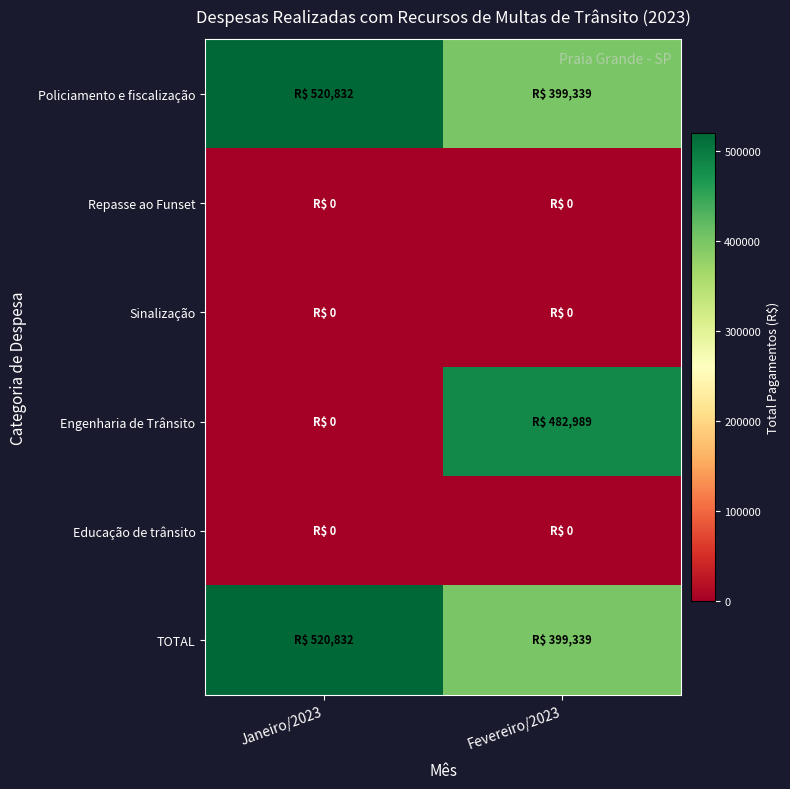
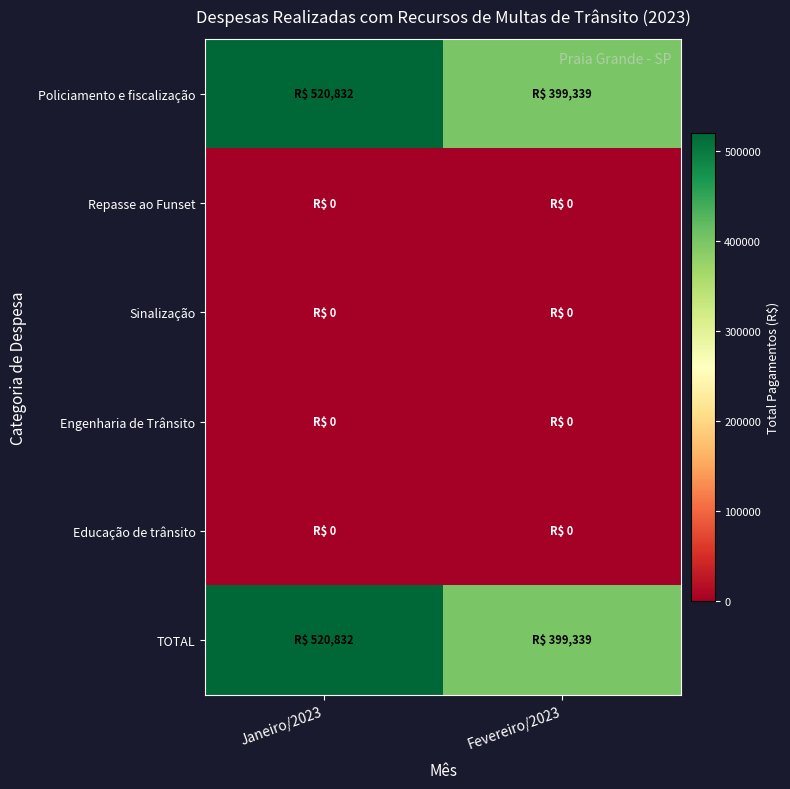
  {
    "Policiamento e fiscalização": {
      "Janeiro/2023": "520,832"
    },
    "Repasse ao Funset": {
      "Janeiro/2023": "0",
      "Fevereiro/2023": "0"
    },
    "Sinalização": {
      "Janeiro/2023": "0",
      "Fevereiro/2023": "0"
    },
    "Engenharia de Trânsito": {
      "Janeiro/2023": "0",
-     "Fevereiro/2023": "482,989"
+     "Fevereiro/2023": "0"
    },
    "Educação de trânsito": {
      "Janeiro/2023": "0",
      "Fevereiro/2023": "0"
    },
    "TOTAL": {
      "Janeiro/2023": "520,832",
      "Fevereiro/2023": "399,339"
    }
  }
